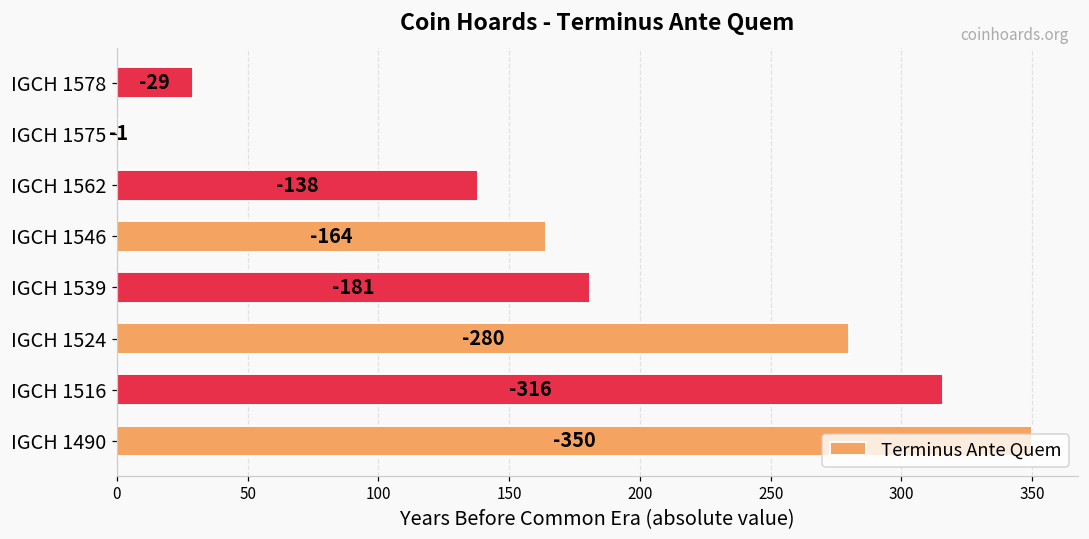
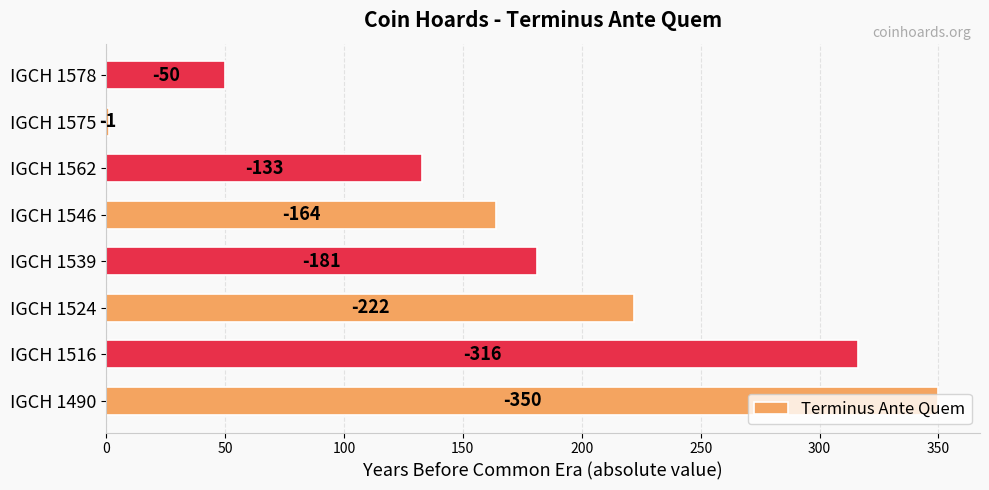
  {
-   "IGCH 1578": -29,
-   "IGCH 1562": -138,
-   "IGCH 1524": -280
+   "IGCH 1578": -50,
+   "IGCH 1562": -133,
+   "IGCH 1524": -222
  }
